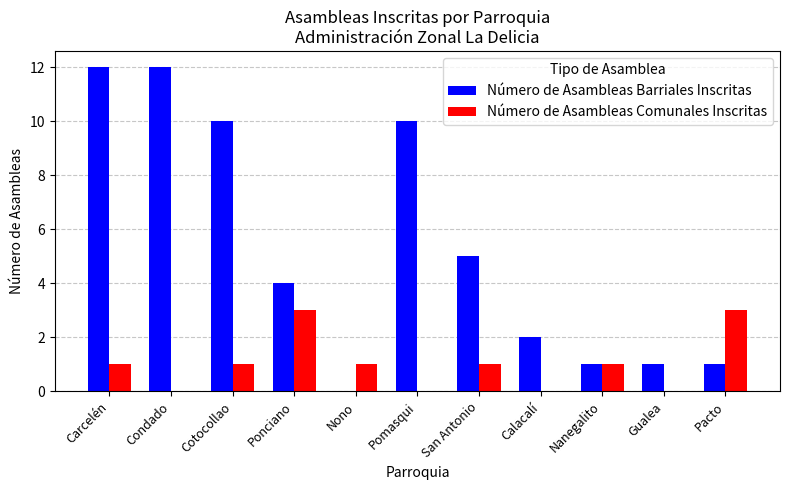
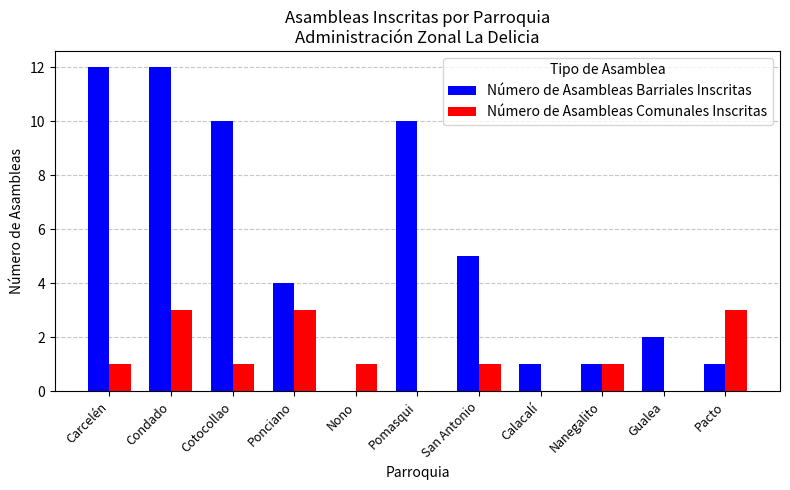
  {
    "Número de Asambleas Barriales Inscritas": {
      "Carcelén": 12,
      "Condado": 12,
      "Cotocollao": 10,
      "Ponciano": 4,
      "Nono": 0,
      "Pomasqui": 10,
      "San Antonio": 5,
-     "Calacalí": 2,
+     "Calacalí": 1,
      "Nanegalito": 1,
-     "Gualea": 1,
+     "Gualea": 2,
      "Pacto": 1
    },
    "Número de Asambleas Comunales Inscritas": {
      "Carcelén": 1,
-     "Condado": 0,
+     "Condado": 3,
      "Cotocollao": 1,
      "Ponciano": 3,
      "Nono": 1,
      "Pomasqui": 0,
      "San Antonio": 1,
      "Calacalí": 0,
      "Nanegalito": 1,
      "Gualea": 0,
      "Pacto": 3
    }
  }
